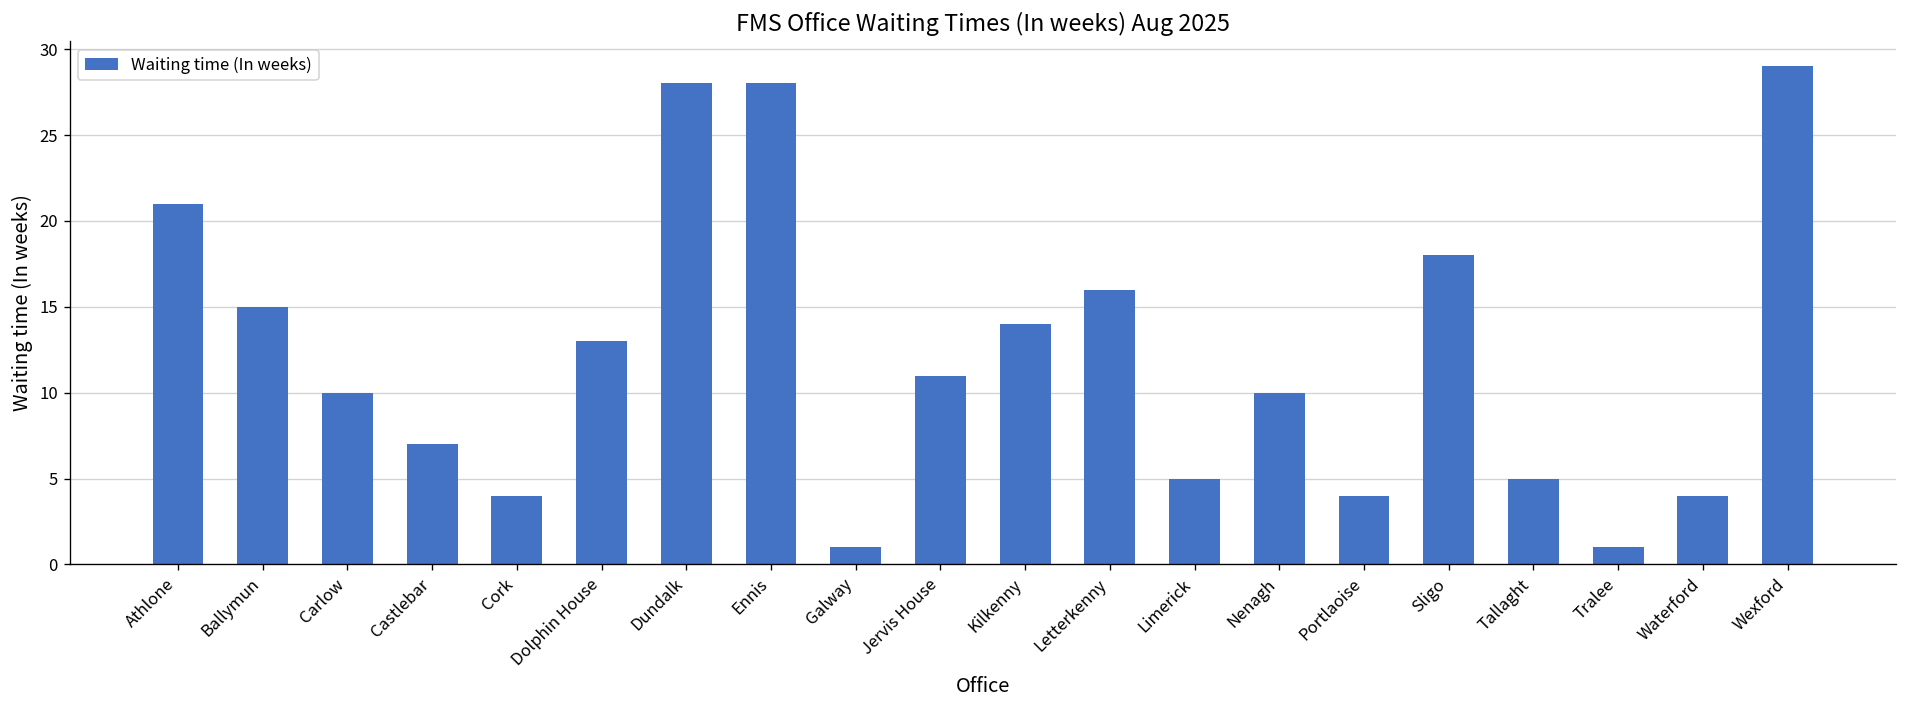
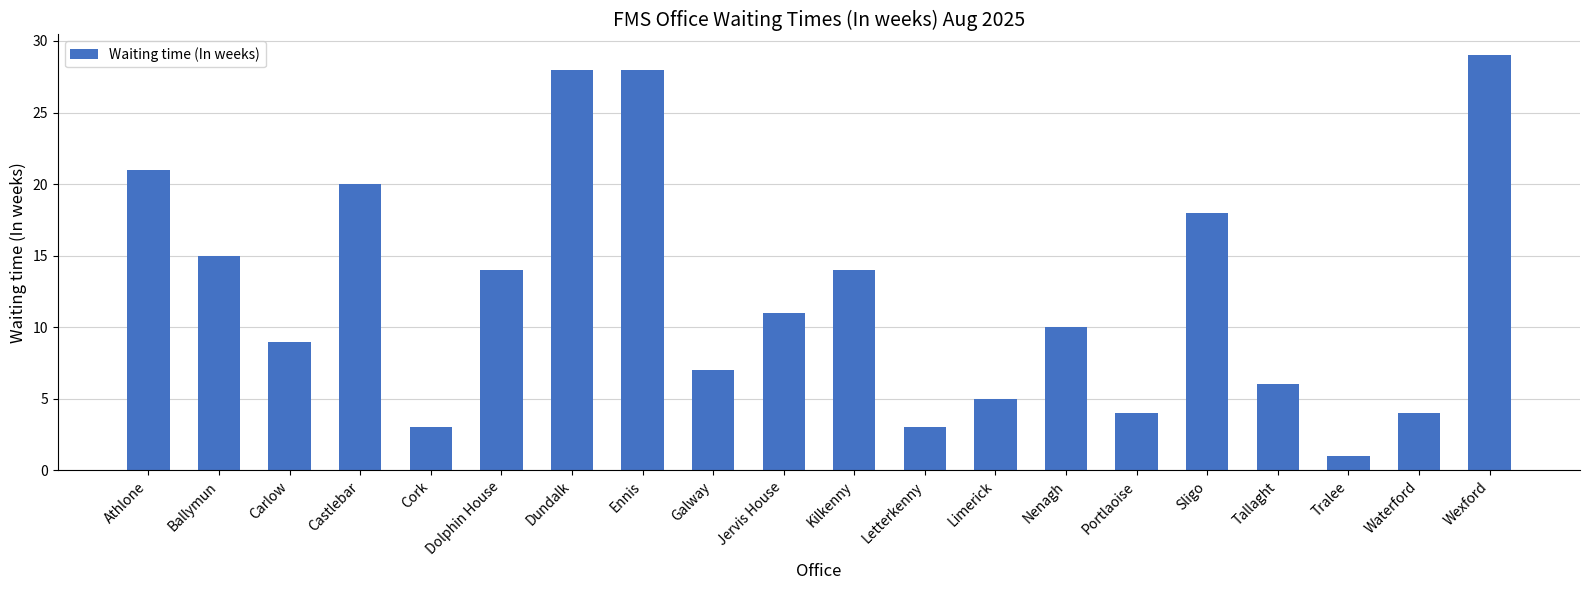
  {
    "Athlone": 21,
    "Ballymun": 15,
-   "Carlow": 10,
-   "Castlebar": 7,
-   "Cork": 4,
-   "Dolphin House": 13,
+   "Carlow": 9,
+   "Castlebar": 20,
+   "Cork": 3,
+   "Dolphin House": 14,
    "Dundalk": 28,
    "Ennis": 28,
-   "Galway": 1,
+   "Galway": 7,
    "Jervis House": 11,
    "Kilkenny": 14,
-   "Letterkenny": 16,
+   "Letterkenny": 3,
    "Limerick": 5,
    "Nenagh": 10,
    "Portlaoise": 4,
    "Sligo": 18,
-   "Tallaght": 5,
+   "Tallaght": 6,
    "Tralee": 1,
    "Waterford": 4,
    "Wexford": 29
  }
